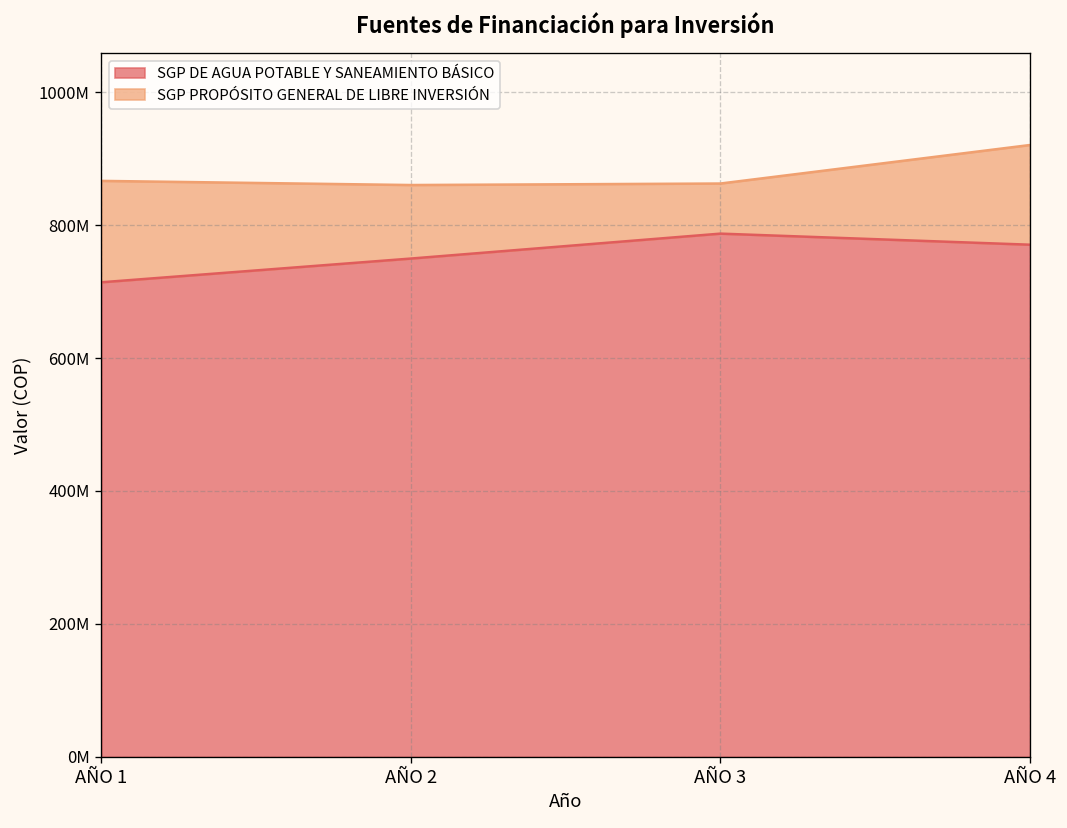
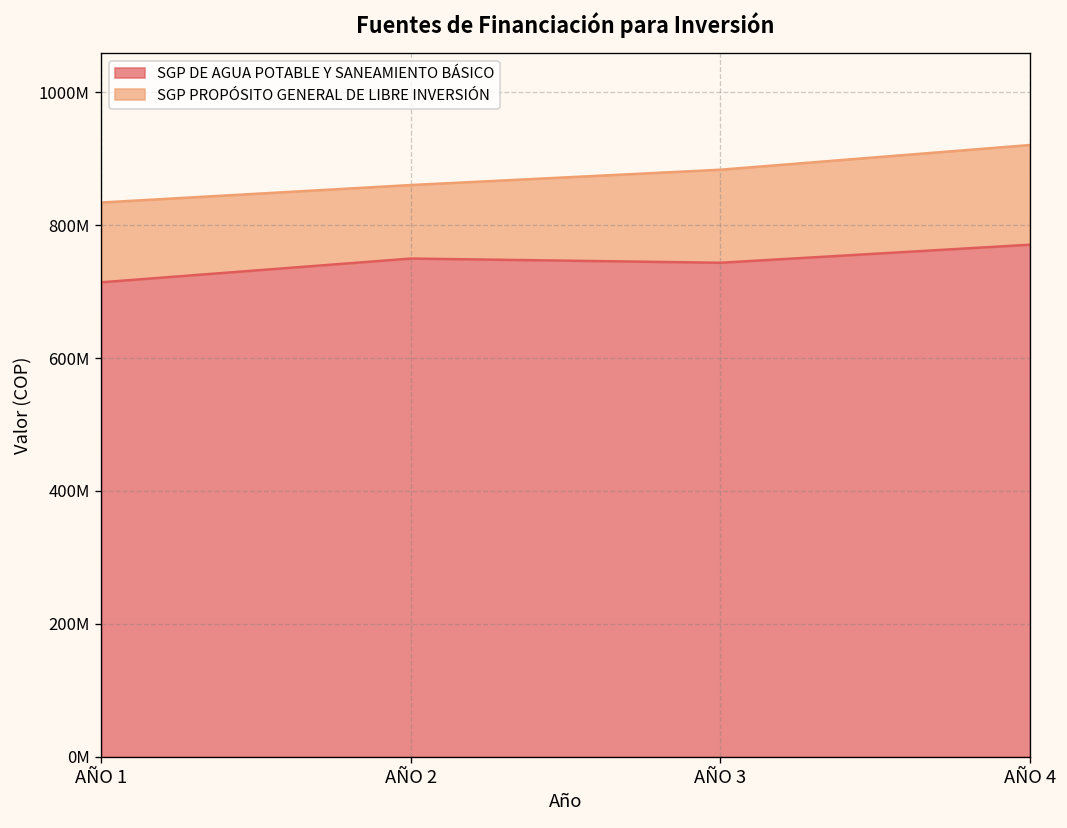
  {
    "SGP DE AGUA POTABLE Y SANEAMIENTO BÁSICO": {
      "AÑO 1": 710000000,
      "AÑO 2": 750000000,
-     "AÑO 3": 790000000,
+     "AÑO 3": 740000000,
      "AÑO 4": 770000000
    },
    "SGP PROPÓSITO GENERAL DE LIBRE INVERSIÓN": {
-     "AÑO 1": 150000000,
+     "AÑO 1": 120000000,
      "AÑO 2": 110000000,
-     "AÑO 3": 80000000,
+     "AÑO 3": 140000000,
      "AÑO 4": 150000000
    }
  }
